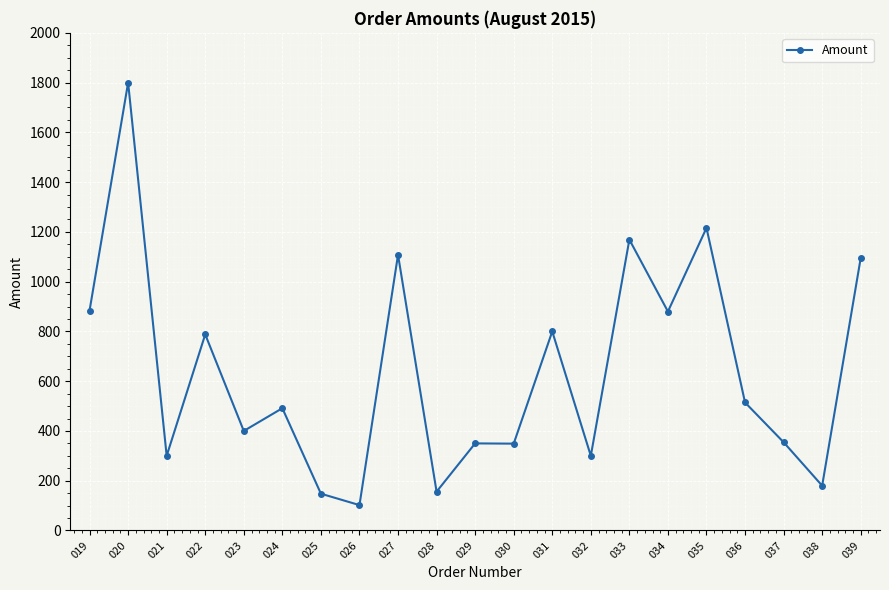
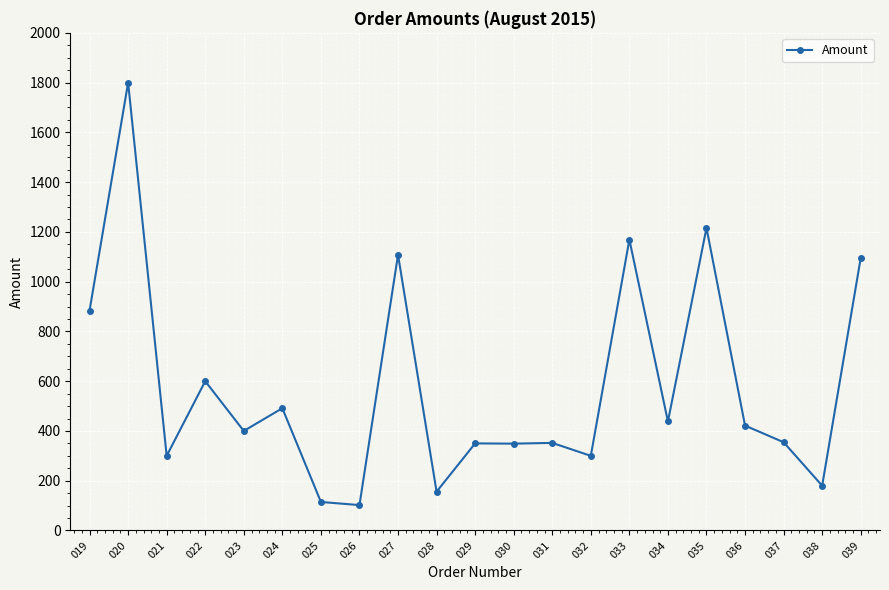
  {
    "019": 880,
    "020": 1800,
    "021": 300,
-   "022": 790,
+   "022": 600,
    "023": 400,
    "024": 490,
-   "025": 150,
+   "025": 110,
    "026": 100,
    "027": 1110,
    "028": 160,
    "029": 350,
    "030": 350,
-   "031": 800,
+   "031": 350,
    "032": 300,
    "033": 1170,
-   "034": 880,
+   "034": 440,
    "035": 1220,
-   "036": 510,
+   "036": 420,
    "037": 350,
    "038": 180,
    "039": 1100
  }
